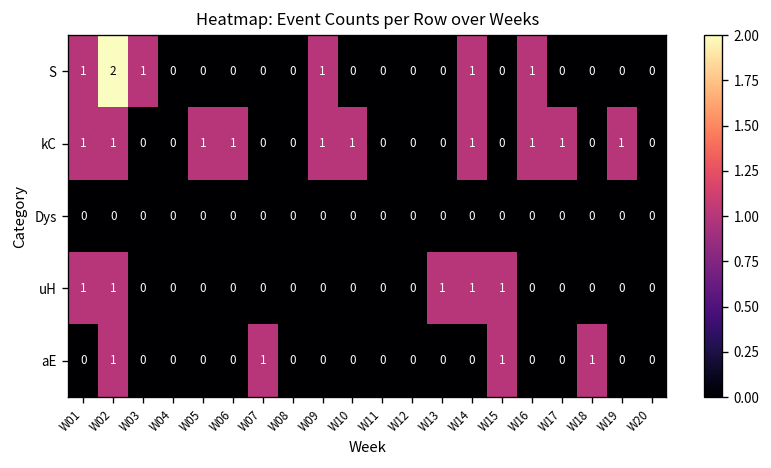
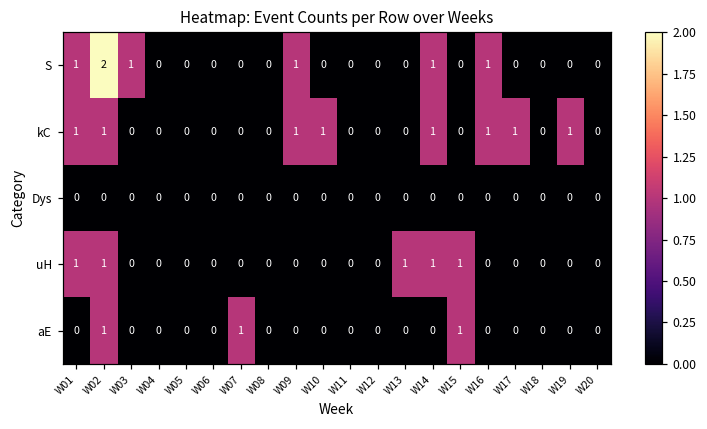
  {
    "S": {
      "W01": 1,
      "W02": 2,
      "W03": 1,
      "W04": 0,
      "W05": 0,
      "W06": 0,
      "W07": 0,
      "W08": 0,
      "W09": 1,
      "W10": 0,
      "W11": 0,
      "W12": 0,
      "W13": 0,
      "W14": 1,
      "W15": 0,
      "W16": 1,
      "W17": 0,
      "W18": 0,
      "W19": 0,
      "W20": 0
    },
    "kC": {
      "W01": 1,
      "W02": 1,
      "W03": 0,
      "W04": 0,
-     "W05": 1,
-     "W06": 1,
+     "W05": 0,
+     "W06": 0,
      "W07": 0,
      "W08": 0,
      "W09": 1,
      "W10": 1,
      "W11": 0,
      "W12": 0,
      "W13": 0,
      "W14": 1,
      "W15": 0,
      "W16": 1,
      "W17": 1,
      "W18": 0,
      "W19": 1,
      "W20": 0
    },
    "Dys": {
      "W01": 0,
      "W02": 0,
      "W03": 0,
      "W04": 0,
      "W05": 0,
      "W06": 0,
      "W07": 0,
      "W08": 0,
      "W09": 0,
      "W10": 0,
      "W11": 0,
      "W12": 0,
      "W13": 0,
      "W14": 0,
      "W15": 0,
      "W16": 0,
      "W17": 0,
      "W18": 0,
      "W19": 0,
      "W20": 0
    },
    "uH": {
      "W01": 1,
      "W02": 1,
      "W03": 0,
      "W04": 0,
      "W05": 0,
      "W06": 0,
      "W07": 0,
      "W08": 0,
      "W09": 0,
      "W10": 0,
      "W11": 0,
      "W12": 0,
      "W13": 1,
      "W14": 1,
      "W15": 1,
      "W16": 0,
      "W17": 0,
      "W18": 0,
      "W19": 0,
      "W20": 0
    },
    "aE": {
      "W01": 0,
      "W02": 1,
      "W03": 0,
      "W04": 0,
      "W05": 0,
      "W06": 0,
      "W07": 1,
      "W08": 0,
      "W09": 0,
      "W10": 0,
      "W11": 0,
      "W12": 0,
      "W13": 0,
      "W14": 0,
      "W15": 1,
      "W16": 0,
      "W17": 0,
-     "W18": 1,
+     "W18": 0,
      "W19": 0,
      "W20": 0
    }
  }
